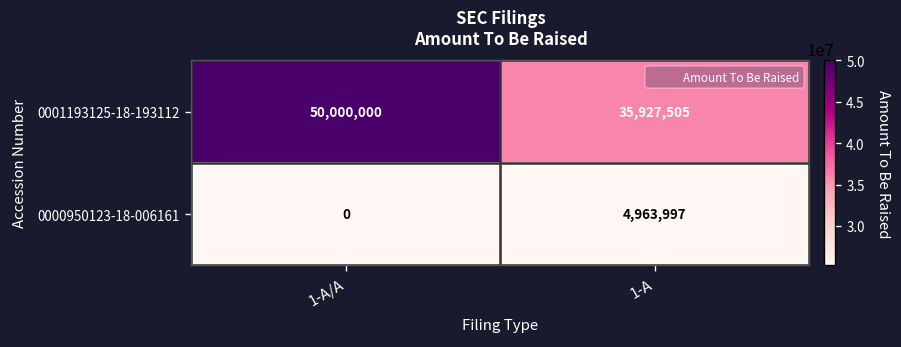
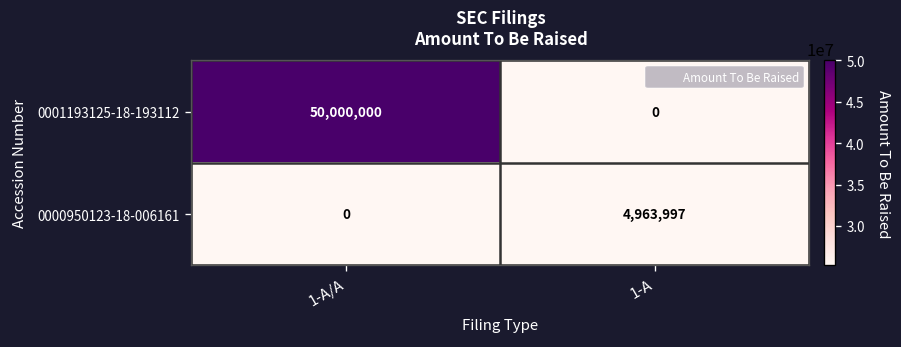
  {
    "0001193125-18-193112": {
      "1-A/A": "50,000,000",
-     "1-A": "35,927,505"
+     "1-A": "0"
    },
    "0000950123-18-006161": {
      "1-A/A": "0",
      "1-A": "4,963,997"
    }
  }
